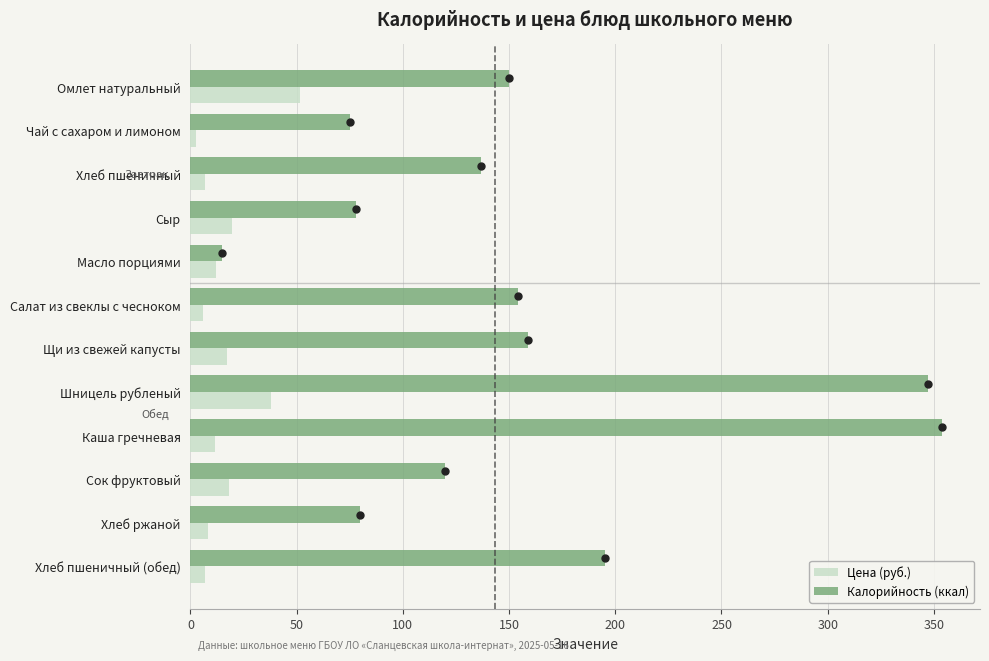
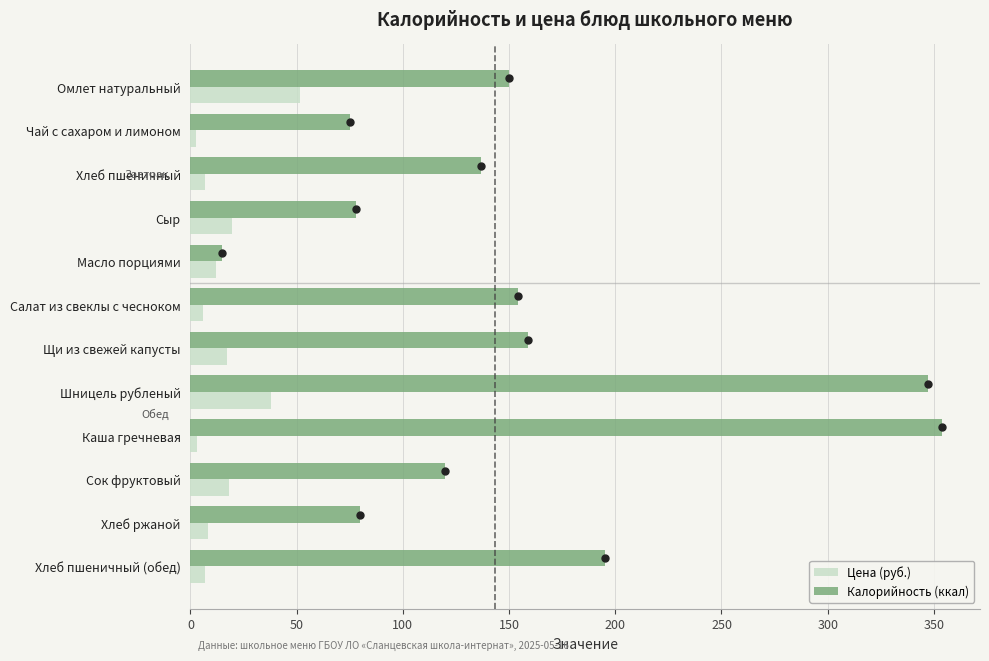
  {
    "Цена (руб.)": {
      "Омлет натуральный": 52,
      "Чай с сахаром и лимоном": 3,
      "Хлеб пшеничный": 7,
      "Сыр": 20,
      "Масло порциями": 12,
      "Салат из свеклы с чесноком": 6,
      "Щи из свежей капусты": 17,
      "Шницель рубленый": 38,
-     "Каша гречневая": 12,
+     "Каша гречневая": 3,
      "Сок фруктовый": 18,
      "Хлеб ржаной": 8,
      "Хлеб пшеничный (обед)": 7
    },
    "Калорийность (ккал)": {
      "Омлет натуральный": 150,
      "Чай с сахаром и лимоном": 75,
      "Хлеб пшеничный": 137,
      "Сыр": 78,
      "Масло порциями": 15,
      "Салат из свеклы с чесноком": 154,
      "Щи из свежей капусты": 159,
      "Шницель рубленый": 347,
      "Каша гречневая": 354,
      "Сок фруктовый": 120,
      "Хлеб ржаной": 80,
      "Хлеб пшеничный (обед)": 195
    }
  }
